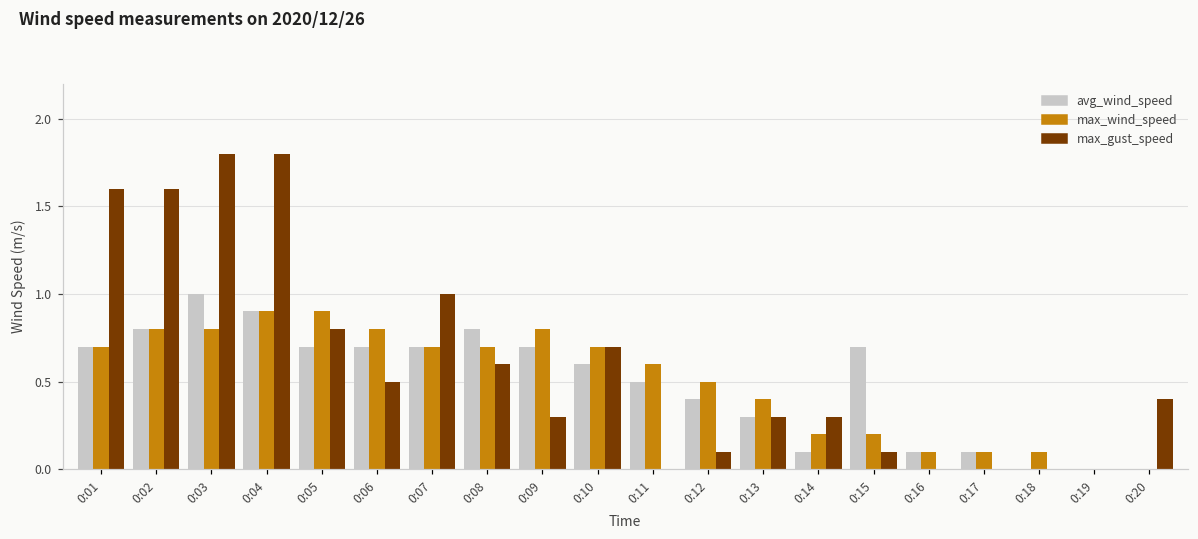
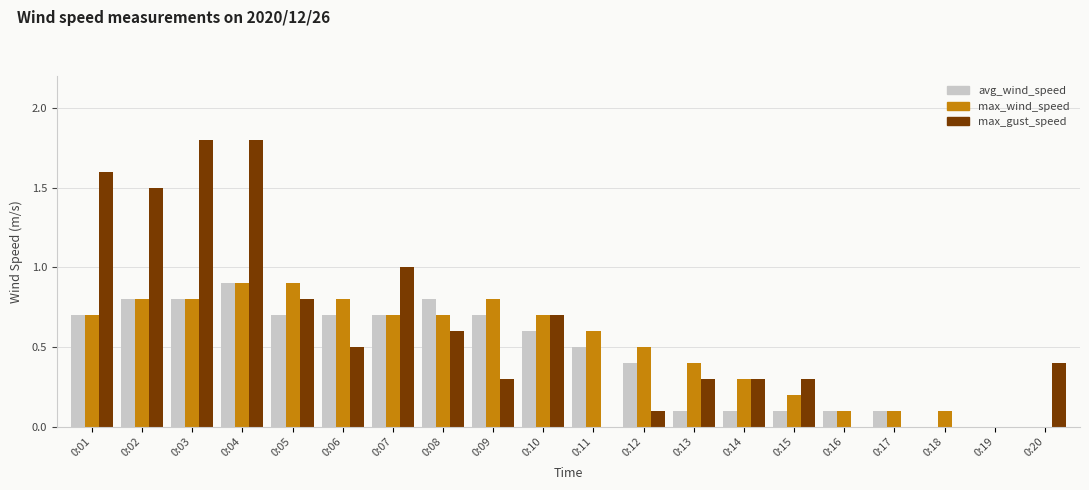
  {
    "avg_wind_speed": {
      "0:01": 0.7,
      "0:02": 0.8,
-     "0:03": 1.0,
+     "0:03": 0.8,
      "0:04": 0.9,
      "0:05": 0.7,
      "0:06": 0.7,
      "0:07": 0.7,
      "0:08": 0.8,
      "0:09": 0.7,
      "0:10": 0.6,
      "0:11": 0.5,
      "0:12": 0.4,
-     "0:13": 0.3,
+     "0:13": 0.1,
      "0:14": 0.1,
-     "0:15": 0.7,
+     "0:15": 0.1,
      "0:16": 0.1,
      "0:17": 0.1,
      "0:18": 0.0,
      "0:19": 0.0,
      "0:20": 0.0
    },
    "max_wind_speed": {
      "0:01": 0.7,
      "0:02": 0.8,
      "0:03": 0.8,
      "0:04": 0.9,
      "0:05": 0.9,
      "0:06": 0.8,
      "0:07": 0.7,
      "0:08": 0.7,
      "0:09": 0.8,
      "0:10": 0.7,
      "0:11": 0.6,
      "0:12": 0.5,
      "0:13": 0.4,
-     "0:14": 0.2,
+     "0:14": 0.3,
      "0:15": 0.2,
      "0:16": 0.1,
      "0:17": 0.1,
      "0:18": 0.1,
      "0:19": 0.0,
      "0:20": 0.0
    },
    "max_gust_speed": {
      "0:01": 1.6,
-     "0:02": 1.6,
+     "0:02": 1.5,
      "0:03": 1.8,
      "0:04": 1.8,
      "0:05": 0.8,
      "0:06": 0.5,
      "0:07": 1.0,
      "0:08": 0.6,
      "0:09": 0.3,
      "0:10": 0.7,
      "0:11": 0.0,
      "0:12": 0.1,
      "0:13": 0.3,
      "0:14": 0.3,
-     "0:15": 0.1,
+     "0:15": 0.3,
      "0:16": 0.0,
      "0:17": 0.0,
      "0:18": 0.0,
      "0:19": 0.0,
      "0:20": 0.4
    }
  }
